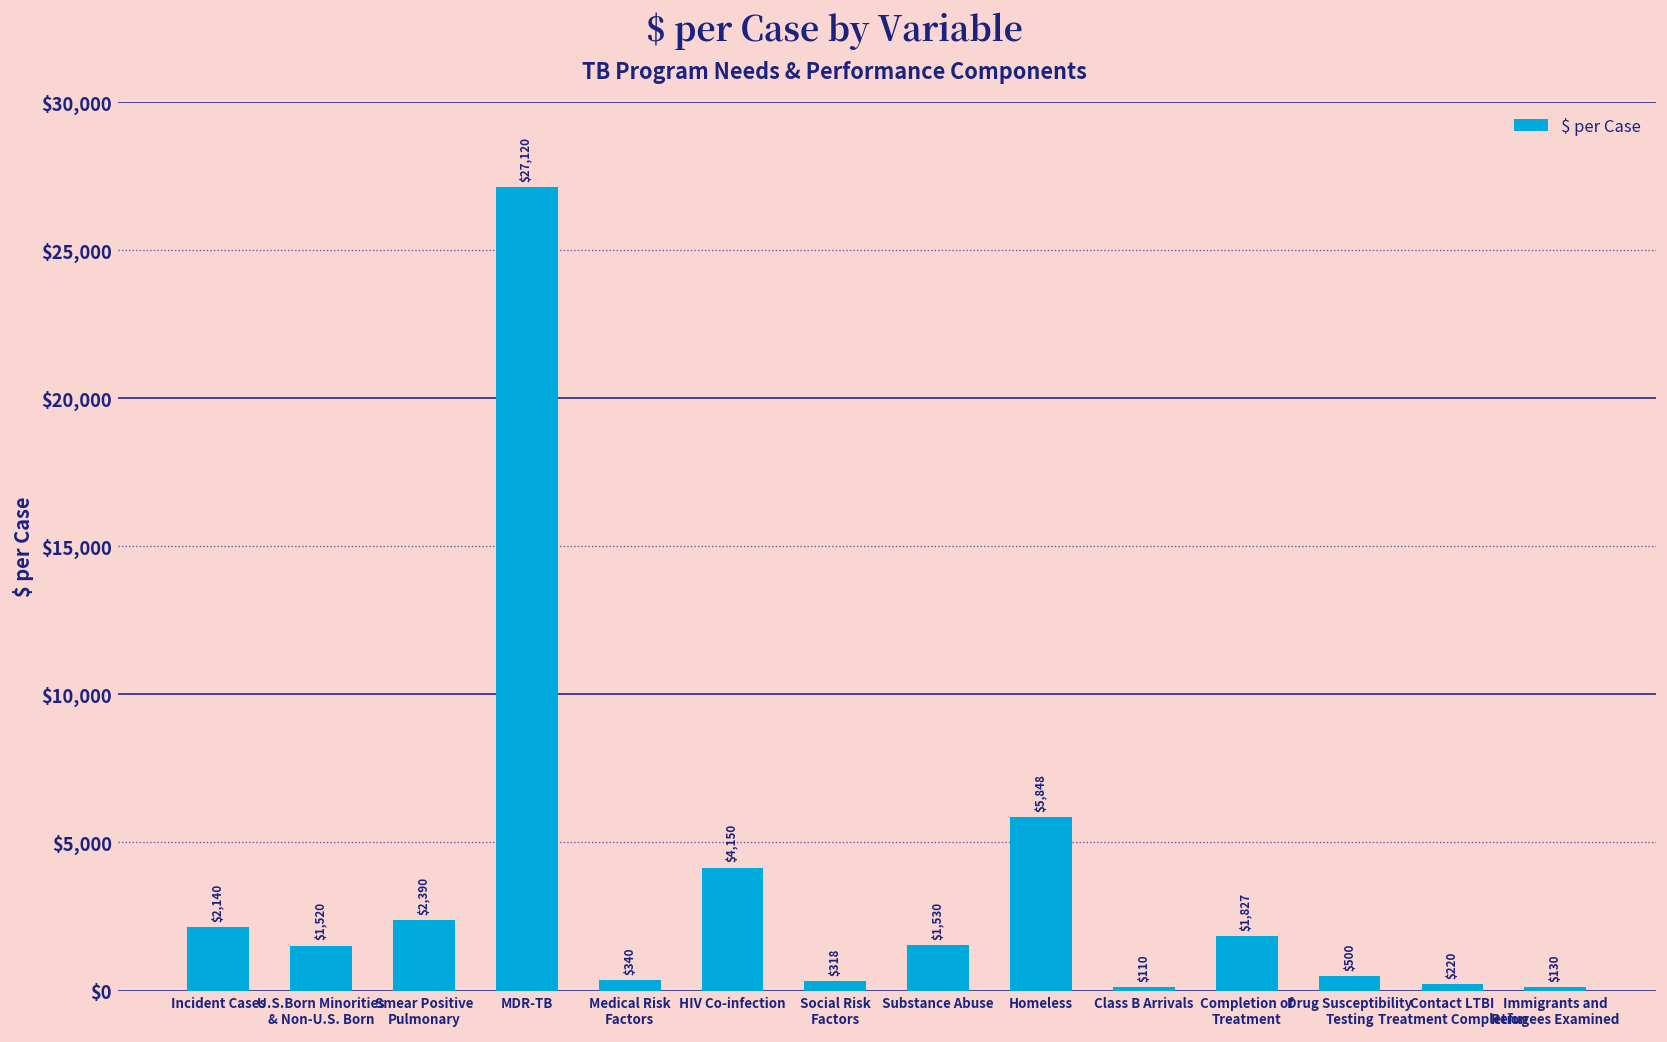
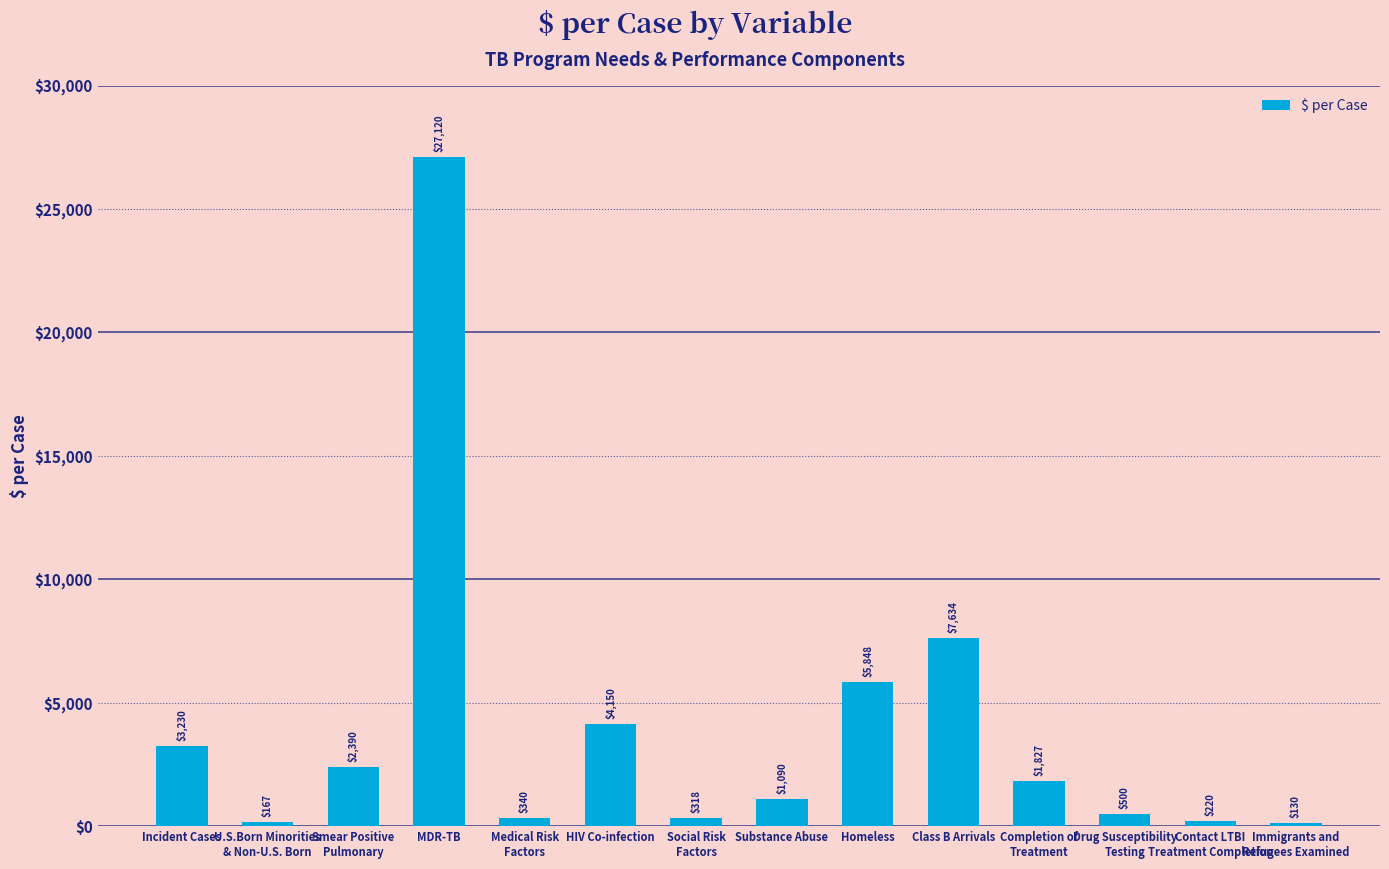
  {
-   "Incident Cases": "$2,140",
-   "U.S.Born Minorities & Non-U.S. Born": "$1,520",
+   "Incident Cases": "$3,230",
+   "U.S.Born Minorities & Non-U.S. Born": "$167",
    "Smear Positive Pulmonary": "$2,390",
    "MDR-TB": "$27,120",
    "Medical Risk Factors": "$340",
    "HIV Co-infection": "$4,150",
    "Social Risk Factors": "$318",
-   "Substance Abuse": "$1,530",
+   "Substance Abuse": "$1,090",
    "Homeless": "$5,848",
-   "Class B Arrivals": "$110",
+   "Class B Arrivals": "$7,634",
    "Completion of Treatment": "$1,827"
  }
